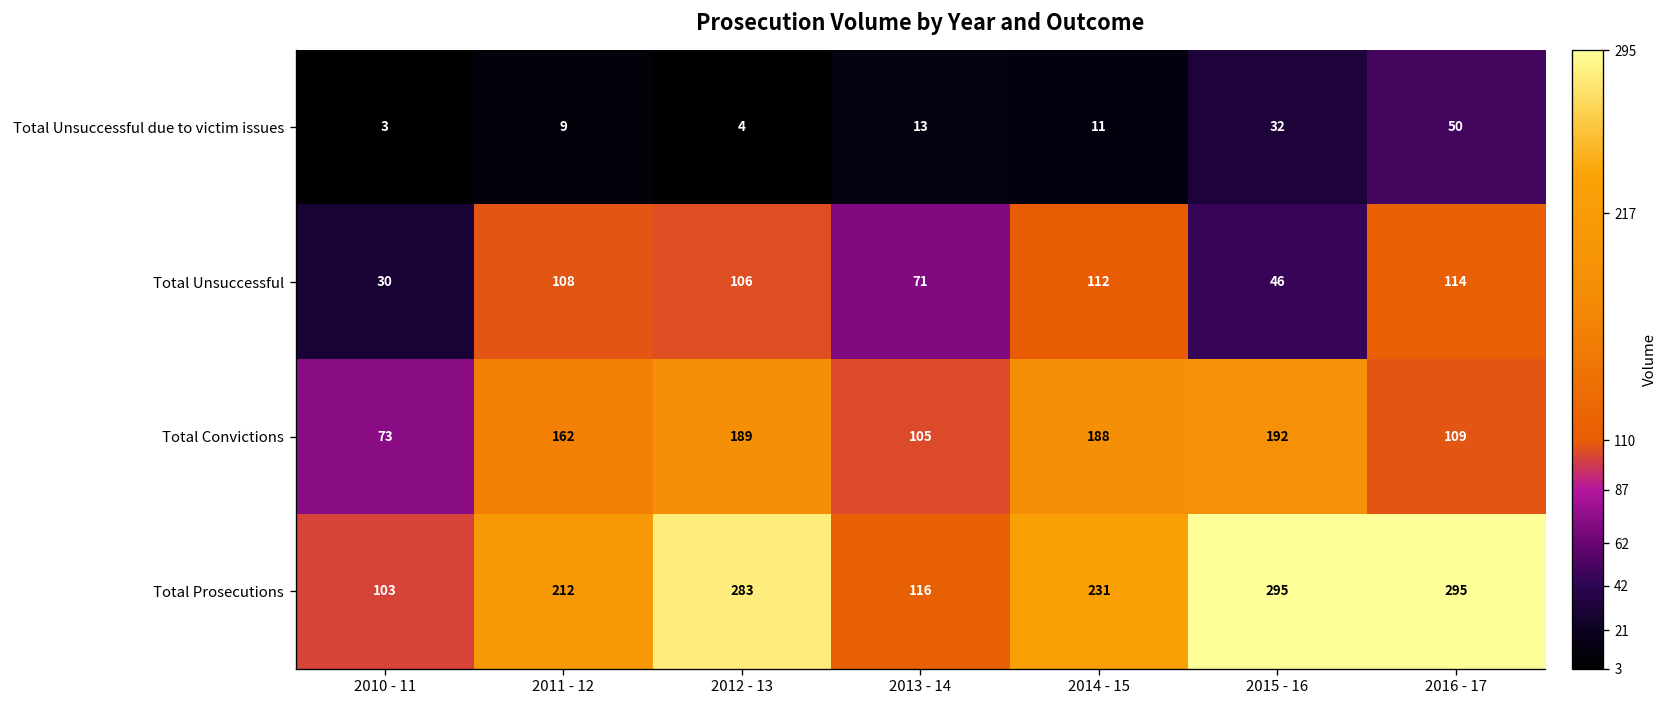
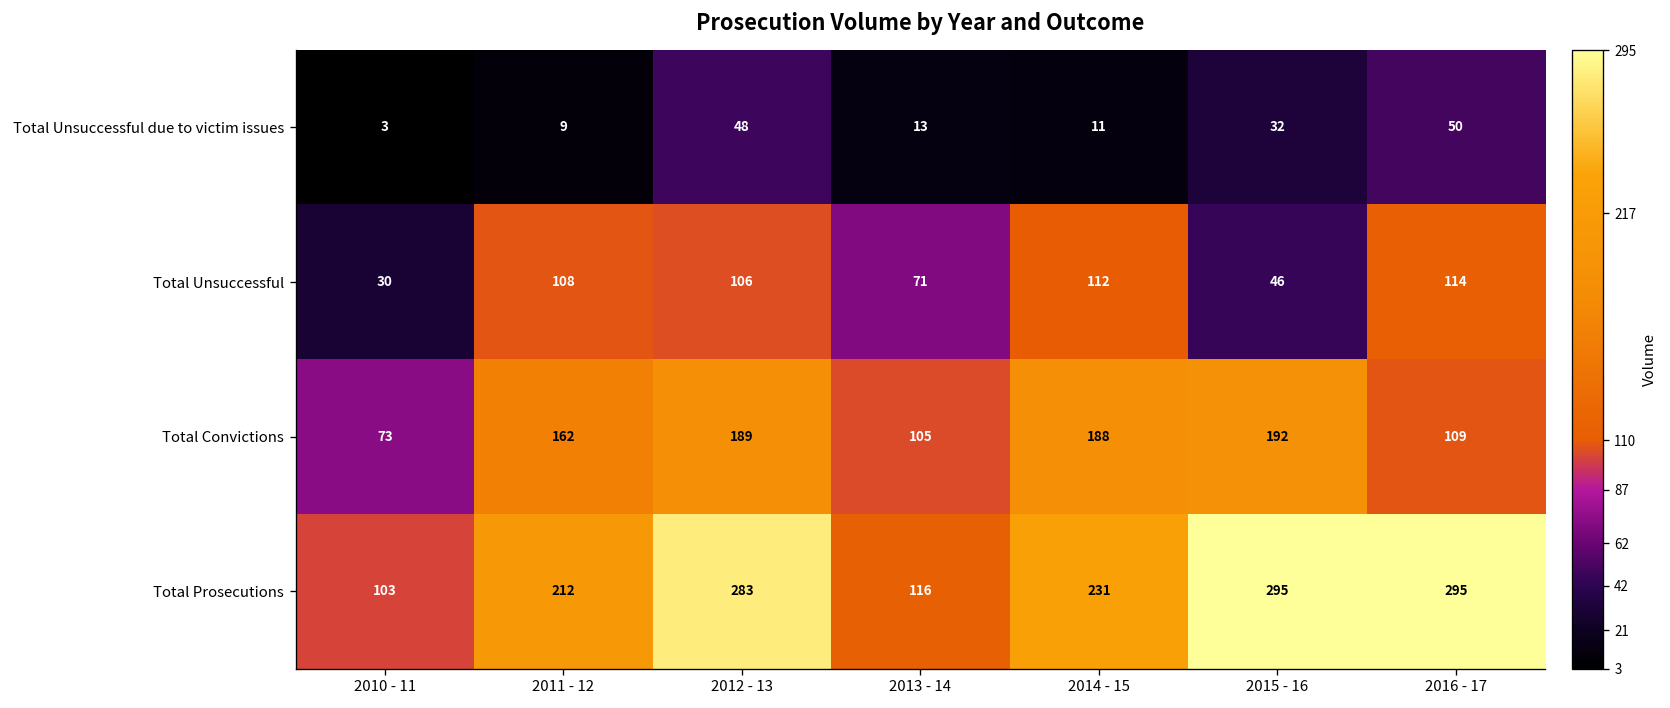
  {
    "Total Unsuccessful due to victim issues": {
      "2010 - 11": 3,
      "2011 - 12": 9,
-     "2012 - 13": 4,
+     "2012 - 13": 48,
      "2013 - 14": 13,
      "2014 - 15": 11,
      "2015 - 16": 32,
      "2016 - 17": 50
    },
    "Total Unsuccessful": {
      "2010 - 11": 30,
      "2011 - 12": 108,
      "2012 - 13": 106,
      "2013 - 14": 71,
      "2014 - 15": 112,
      "2015 - 16": 46,
      "2016 - 17": 114
    },
    "Total Convictions": {
      "2010 - 11": 73,
      "2011 - 12": 162,
      "2012 - 13": 189,
      "2013 - 14": 105,
      "2014 - 15": 188,
      "2015 - 16": 192,
      "2016 - 17": 109
    },
    "Total Prosecutions": {
      "2010 - 11": 103,
      "2011 - 12": 212,
      "2012 - 13": 283,
      "2013 - 14": 116,
      "2014 - 15": 231,
      "2015 - 16": 295,
      "2016 - 17": 295
    }
  }
